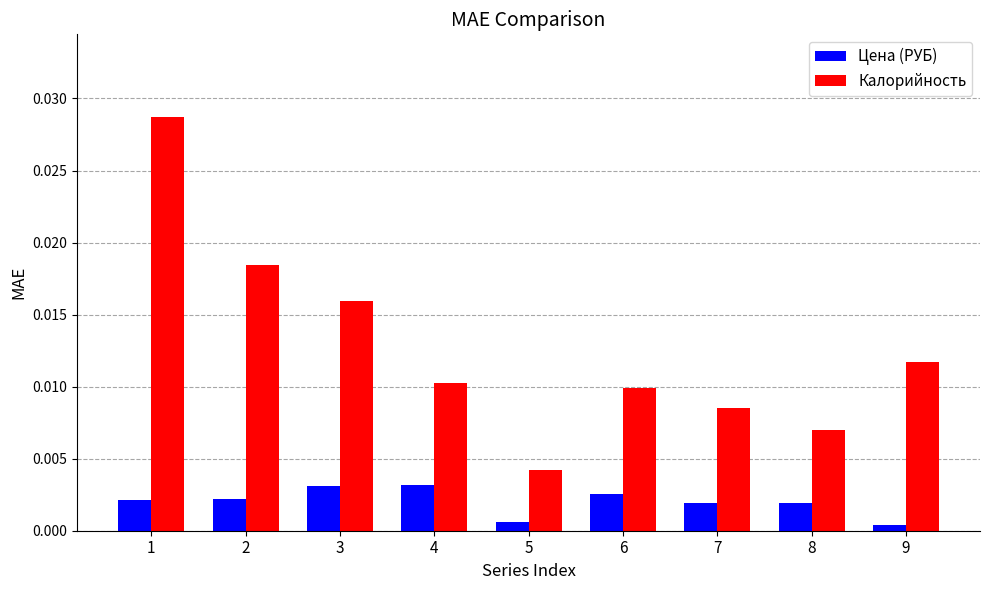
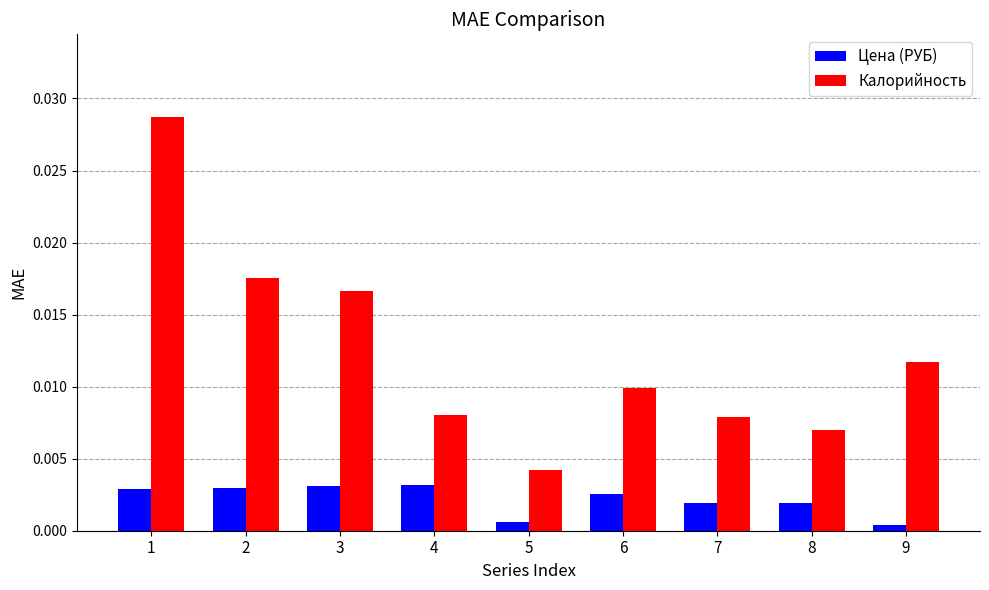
  {
    "Цена (РУБ)": {
-     "1": 0.0021,
-     "2": 0.0022,
+     "1": 0.0029,
+     "2": 0.0030,
      "3": 0.0031,
      "4": 0.0032,
      "5": 0.0006,
      "6": 0.0026,
      "7": 0.0020,
      "8": 0.0020,
      "9": 0.0004
    },
    "Калорийность": {
      "1": 0.0287,
-     "2": 0.0185,
-     "3": 0.0159,
-     "4": 0.0103,
+     "2": 0.0176,
+     "3": 0.0166,
+     "4": 0.0080,
      "5": 0.0042,
      "6": 0.0099,
-     "7": 0.0086,
+     "7": 0.0079,
      "8": 0.0070,
      "9": 0.0117
    }
  }
